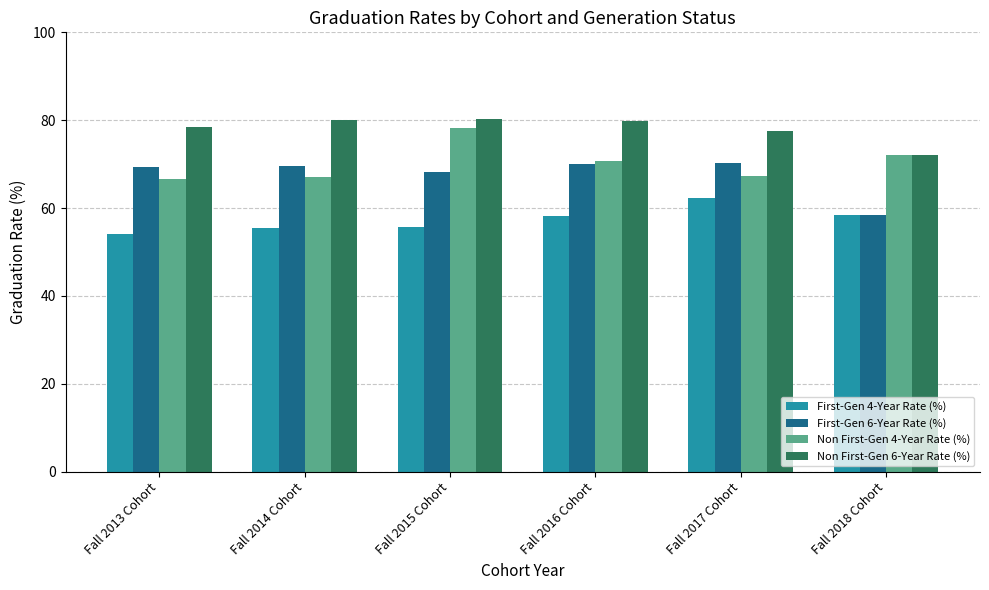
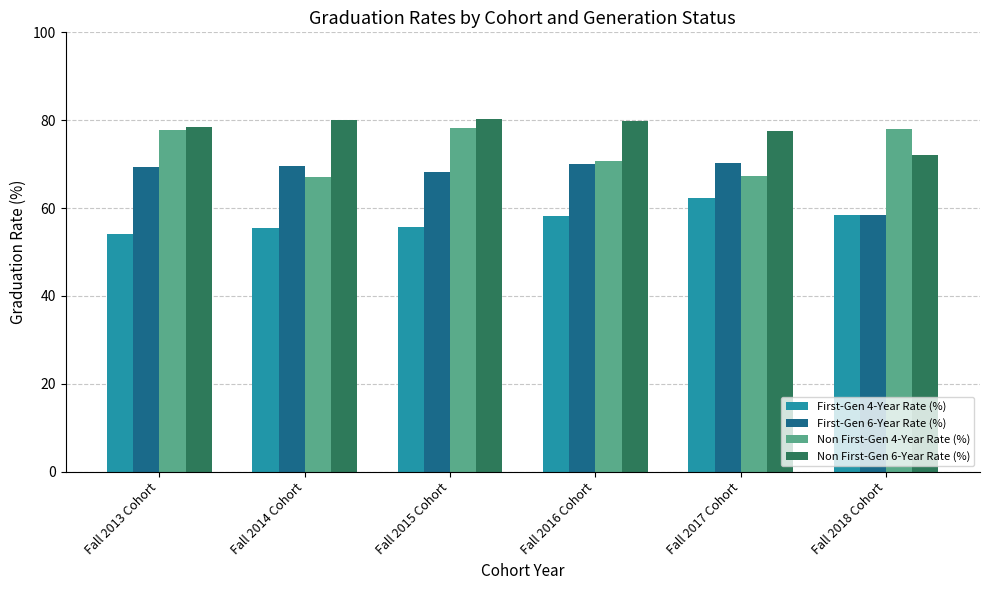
  {
    "Non First-Gen 4-Year Rate (%)": {
-     "Fall 2013 Cohort": 67,
+     "Fall 2013 Cohort": 78,
      "Fall 2014 Cohort": 67,
      "Fall 2015 Cohort": 78,
      "Fall 2016 Cohort": 71,
      "Fall 2017 Cohort": 67,
-     "Fall 2018 Cohort": 72
+     "Fall 2018 Cohort": 78
    }
  }
